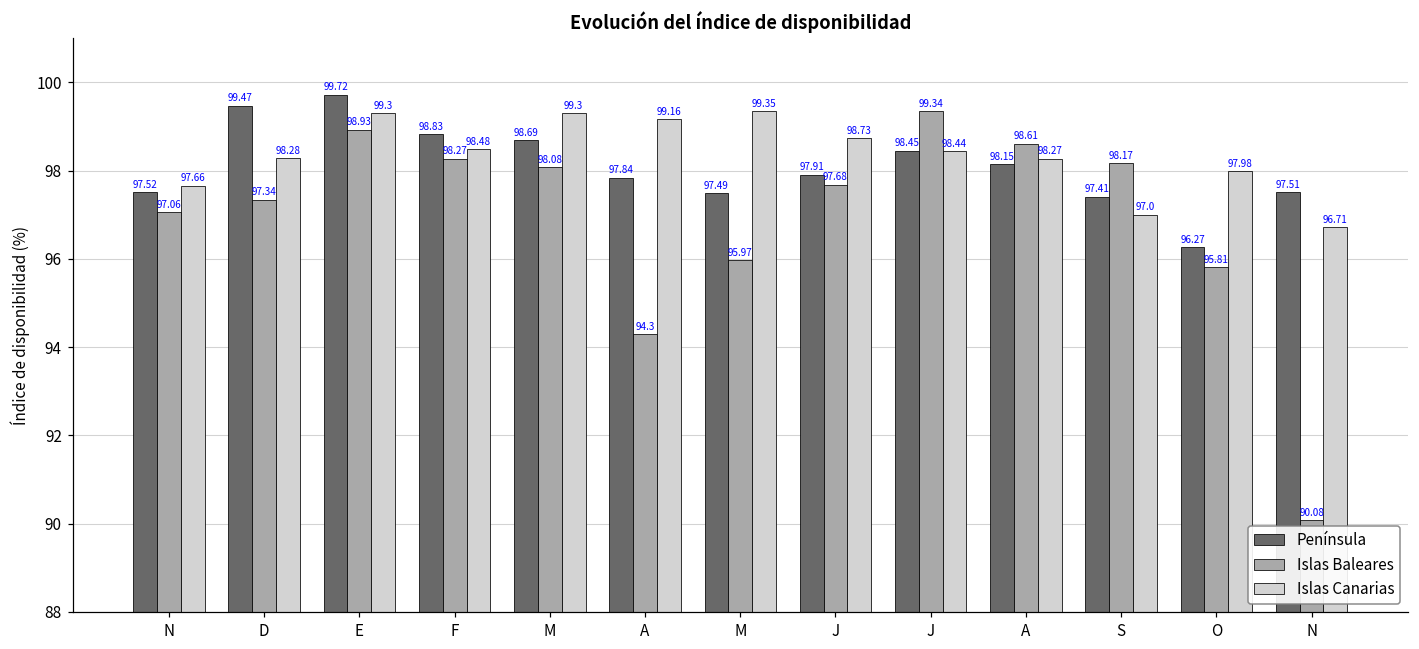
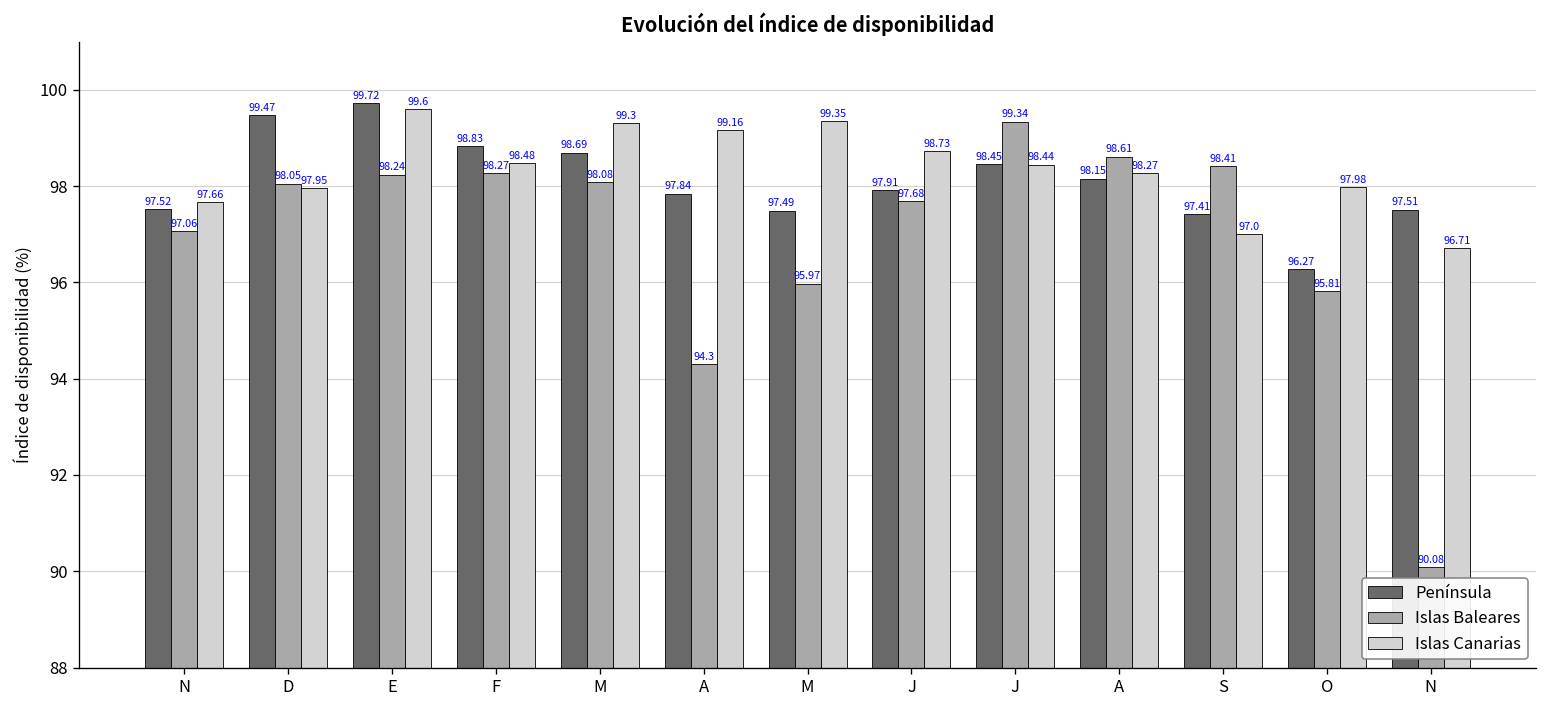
  {
    "Península": {
      "D": 99.47,
      "E": 99.72,
      "F": 98.83,
      "S": 97.41,
      "O": 96.27
    },
    "Islas Baleares": {
-     "D": 97.34,
-     "E": 98.93,
+     "D": 98.05,
+     "E": 98.24,
      "F": 98.27,
-     "S": 98.17,
+     "S": 98.41,
      "O": 95.81
    },
    "Islas Canarias": {
-     "D": 98.28,
-     "E": 99.3,
+     "D": 97.95,
+     "E": 99.6,
      "F": 98.48,
      "S": 97.0,
      "O": 97.98
    }
  }
